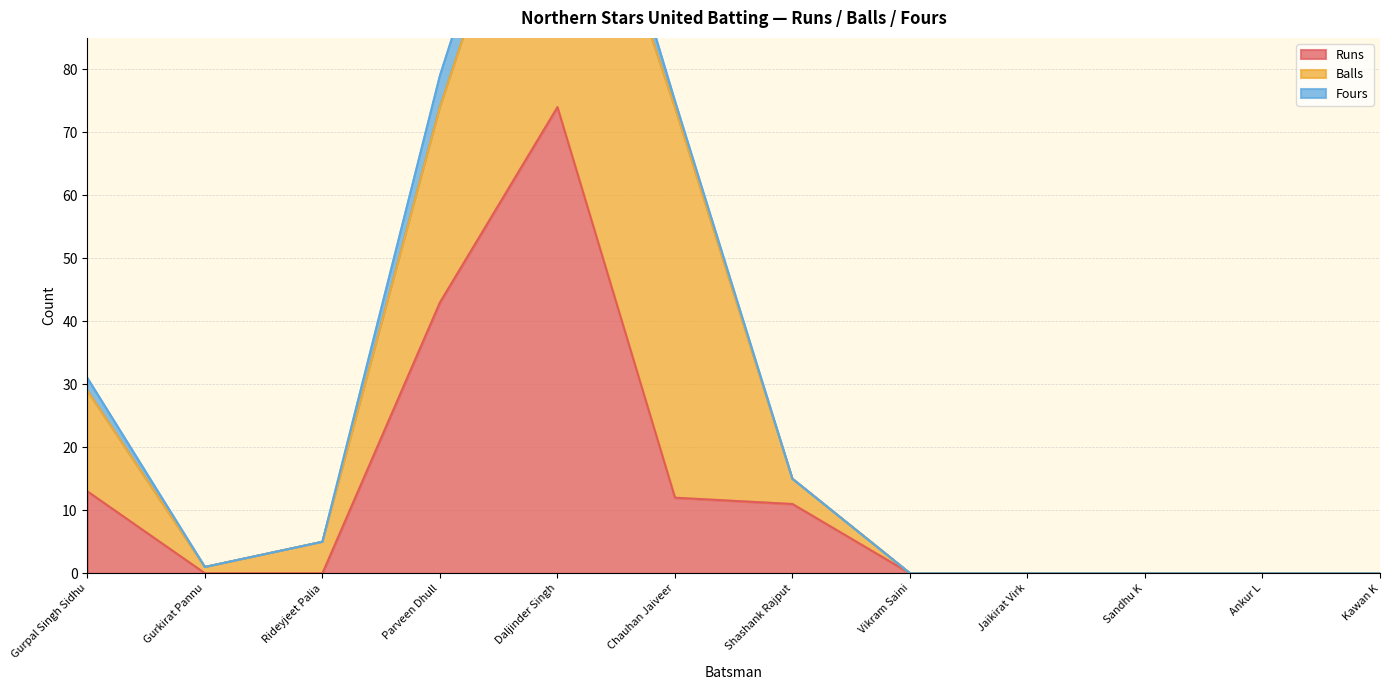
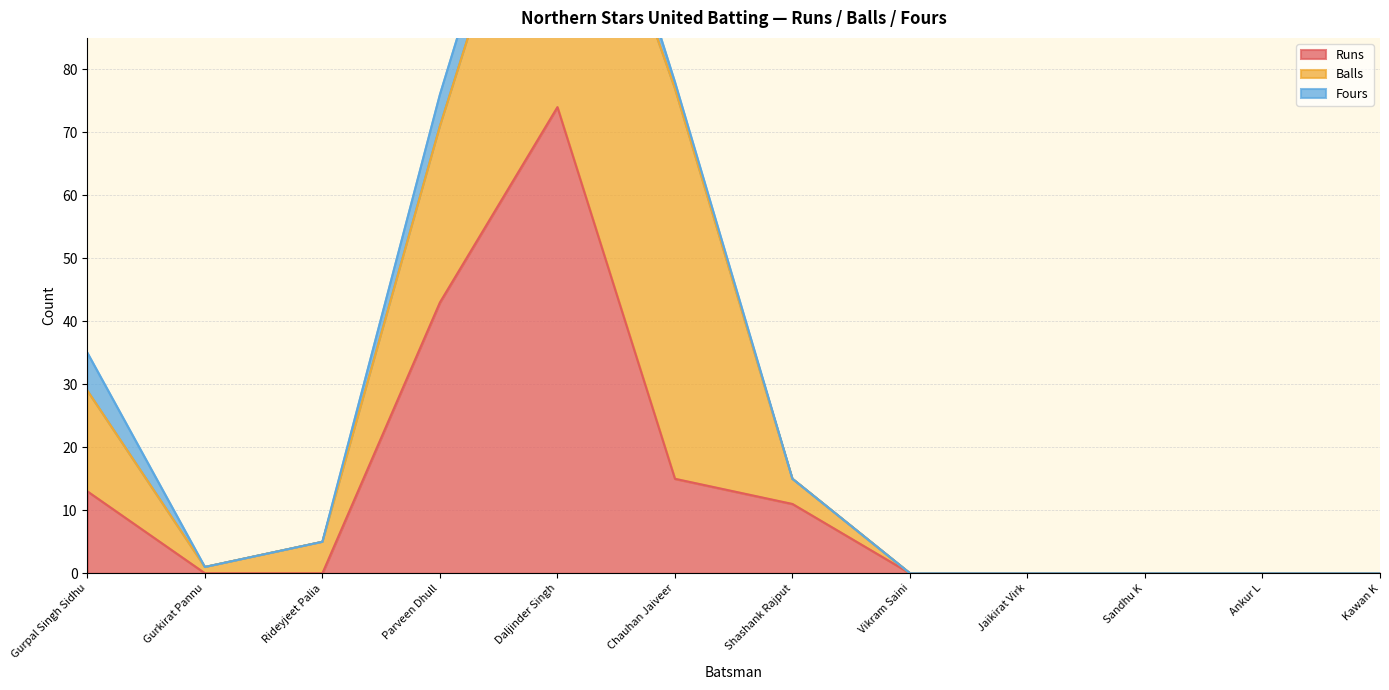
  {
    "Runs": {
      "Gurpal Singh Sidhu": 13,
      "Gurkirat Pannu": 0,
      "Rideyjeet Palia": 0,
      "Parveen Dhull": 43,
      "Daljinder Singh": 74,
-     "Chauhan Jaiveer": 12,
+     "Chauhan Jaiveer": 15,
      "Shashank Rajput": 11
    },
    "Balls": {
      "Gurpal Singh Sidhu": 16,
-     "Parveen Dhull": 31,
+     "Parveen Dhull": 28,
      "Chauhan Jaiveer": 62
    },
    "Fours": {
-     "Gurpal Singh Sidhu": 2,
+     "Gurpal Singh Sidhu": 6,
      "Parveen Dhull": 5,
      "Chauhan Jaiveer": 1
    }
  }
